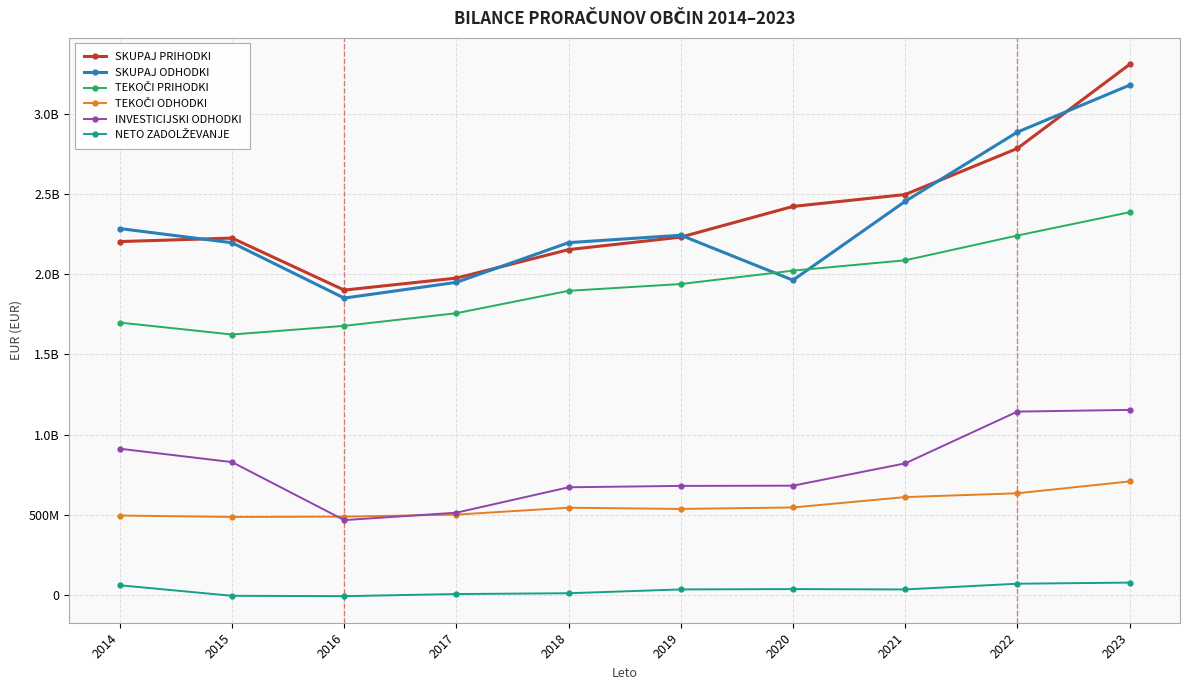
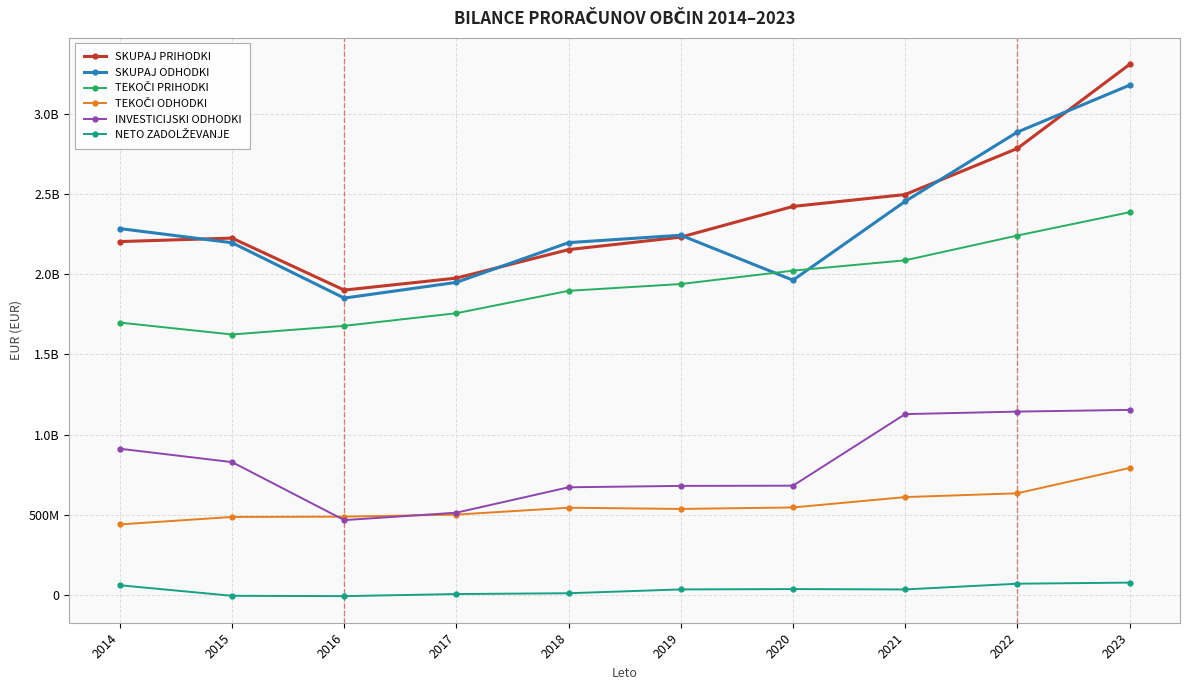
  {
    "SKUPAJ PRIHODKI": {
      "2014": 2200000000,
      "2015": 2230000000,
      "2016": 1900000000,
      "2017": 1980000000,
      "2018": 2150000000,
      "2020": 2420000000,
      "2021": 2500000000,
      "2022": 2790000000,
      "2023": 3310000000
    },
    "SKUPAJ ODHODKI": {
      "2014": 2290000000,
      "2015": 2200000000,
      "2016": 1850000000,
      "2017": 1950000000,
      "2018": 2200000000,
      "2020": 1960000000,
      "2021": 2460000000,
      "2022": 2890000000,
      "2023": 3180000000
    },
    "TEKOČI ODHODKI": {
-     "2014": 490000000,
+     "2014": 440000000,
      "2015": 490000000,
      "2016": 490000000,
      "2018": 540000000,
      "2019": 540000000,
      "2020": 550000000,
      "2021": 610000000,
      "2022": 630000000,
-     "2023": 710000000
+     "2023": 790000000
    },
    "INVESTICIJSKI ODHODKI": {
      "2014": 910000000,
      "2015": 830000000,
      "2016": 470000000,
      "2018": 670000000,
      "2019": 680000000,
      "2020": 680000000,
-     "2021": 820000000,
+     "2021": 1130000000,
      "2022": 1140000000,
      "2023": 1150000000
    }
  }
